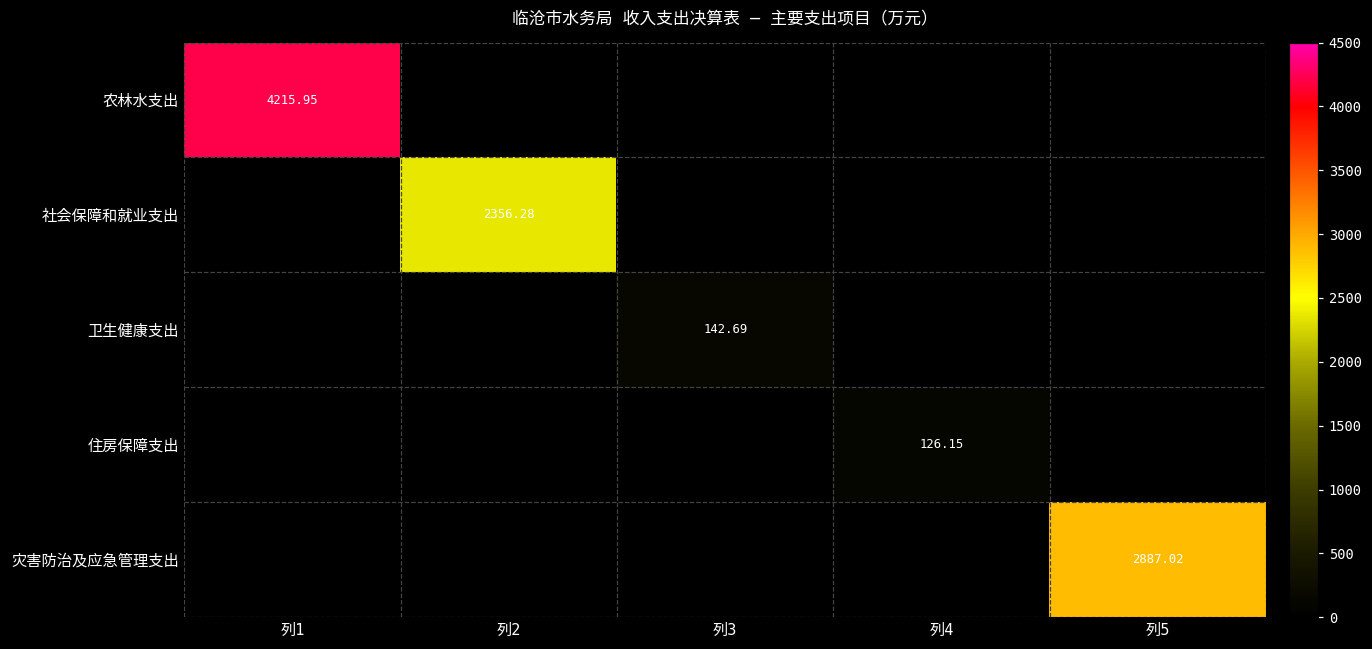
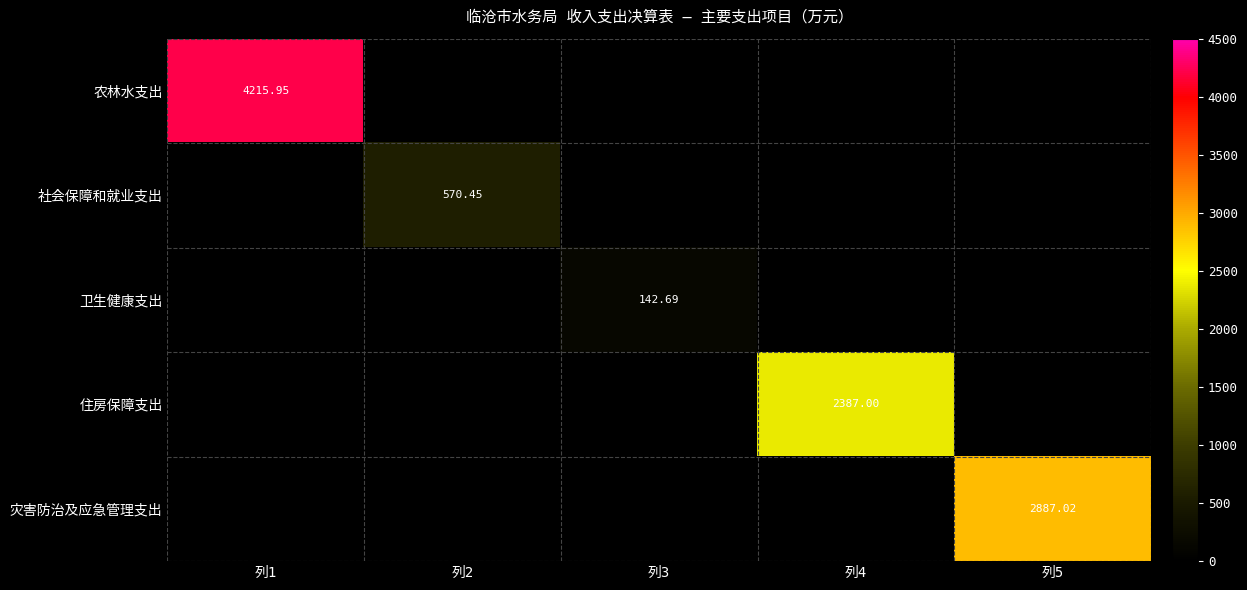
  {
    "农林水支出": {
      "列1": 4215.95
    },
    "社会保障和就业支出": {
-     "列2": 2356.28
+     "列2": 570.45
    },
    "卫生健康支出": {
      "列3": 142.69
    },
    "住房保障支出": {
-     "列4": 126.15
+     "列4": 2387.00
    },
    "灾害防治及应急管理支出": {
      "列5": 2887.02
    }
  }
